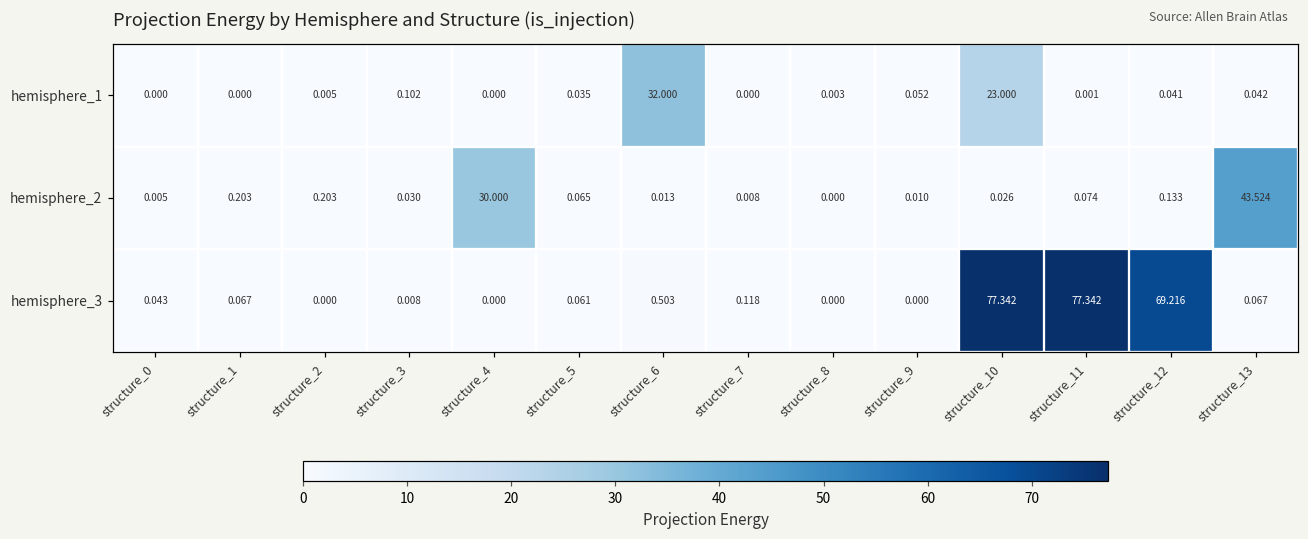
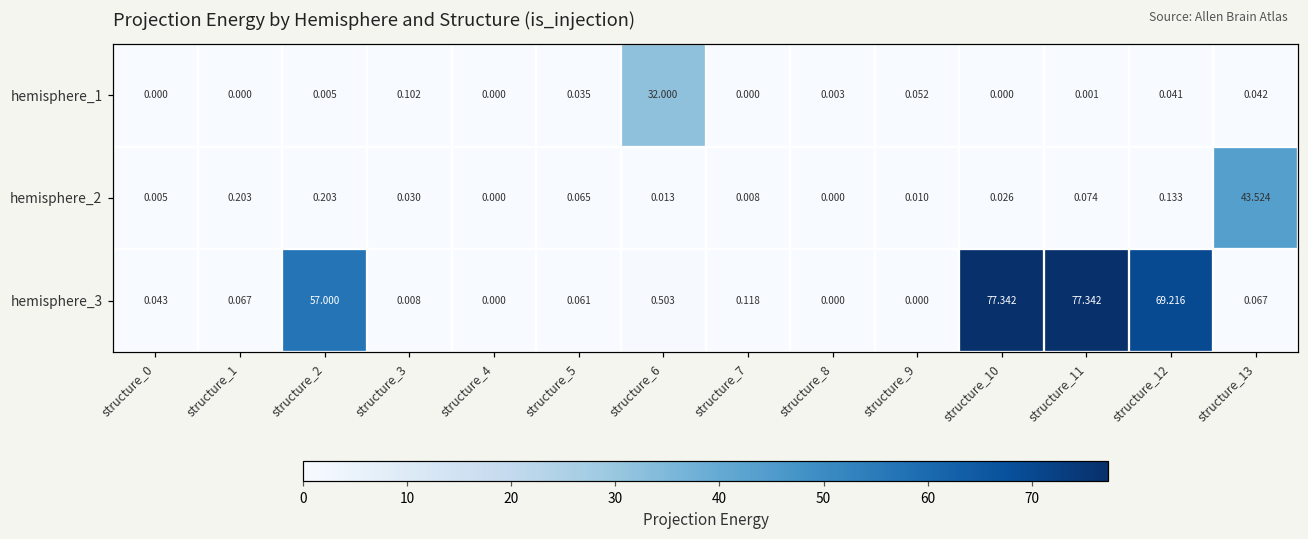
  {
    "hemisphere_1": {
      "structure_0": 0.000,
      "structure_1": 0.000,
      "structure_2": 0.005,
      "structure_3": 0.102,
      "structure_4": 0.000,
      "structure_5": 0.035,
      "structure_6": 32.000,
      "structure_7": 0.000,
      "structure_8": 0.003,
      "structure_9": 0.052,
-     "structure_10": 23.000,
+     "structure_10": 0.000,
      "structure_11": 0.001,
      "structure_12": 0.041,
      "structure_13": 0.042
    },
    "hemisphere_2": {
      "structure_0": 0.005,
      "structure_1": 0.203,
      "structure_2": 0.203,
      "structure_3": 0.030,
-     "structure_4": 30.000,
+     "structure_4": 0.000,
      "structure_5": 0.065,
      "structure_6": 0.013,
      "structure_7": 0.008,
      "structure_8": 0.000,
      "structure_9": 0.010,
      "structure_10": 0.026,
      "structure_11": 0.074,
      "structure_12": 0.133,
      "structure_13": 43.524
    },
    "hemisphere_3": {
      "structure_0": 0.043,
      "structure_1": 0.067,
-     "structure_2": 0.000,
+     "structure_2": 57.000,
      "structure_3": 0.008,
      "structure_4": 0.000,
      "structure_5": 0.061,
      "structure_6": 0.503,
      "structure_7": 0.118,
      "structure_8": 0.000,
      "structure_9": 0.000,
      "structure_10": 77.342,
      "structure_11": 77.342,
      "structure_12": 69.216,
      "structure_13": 0.067
    }
  }
